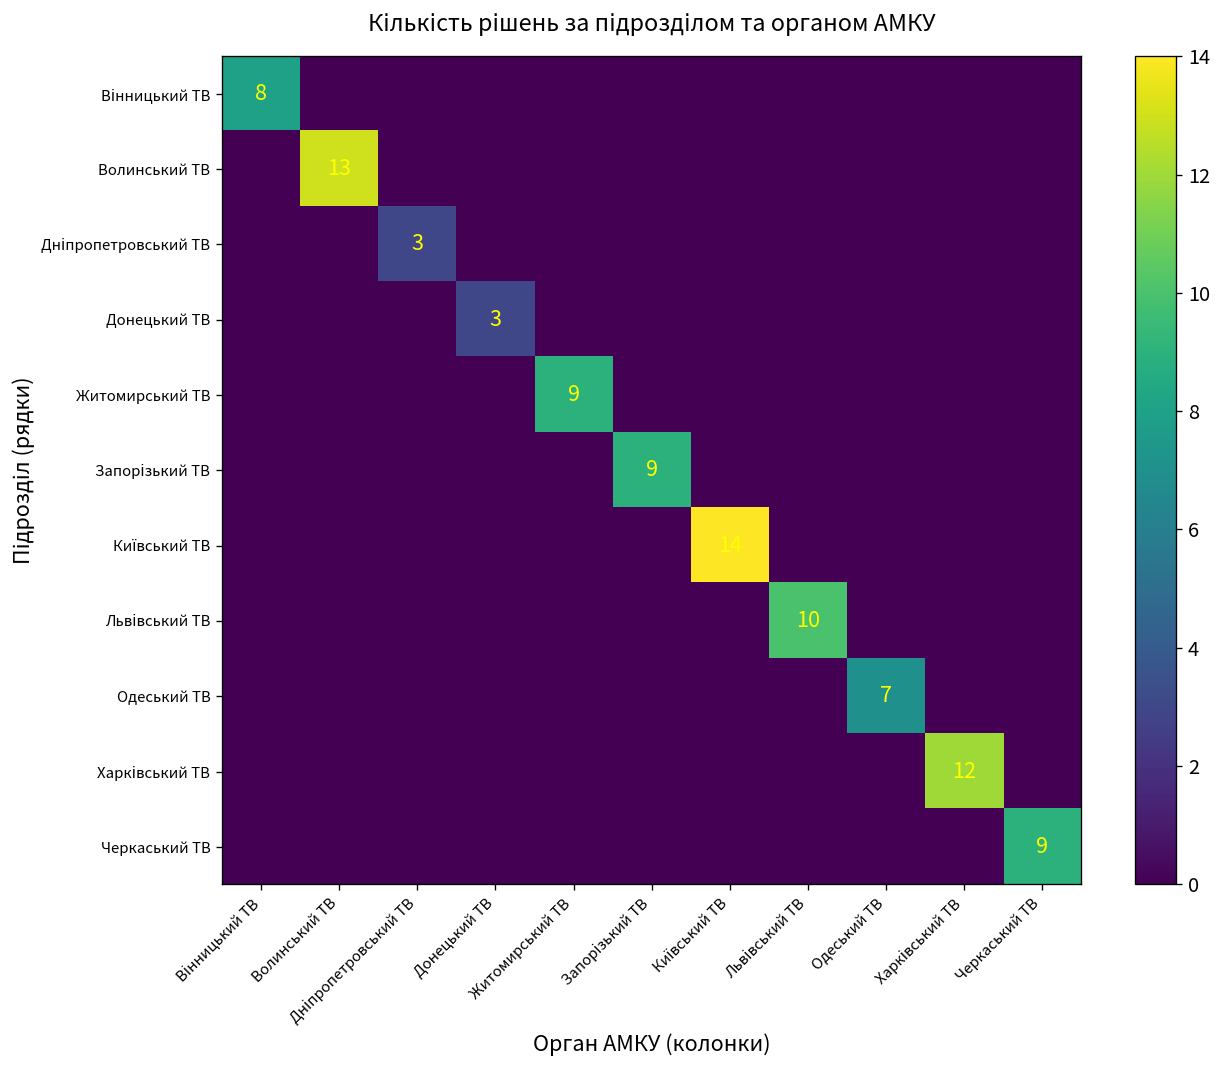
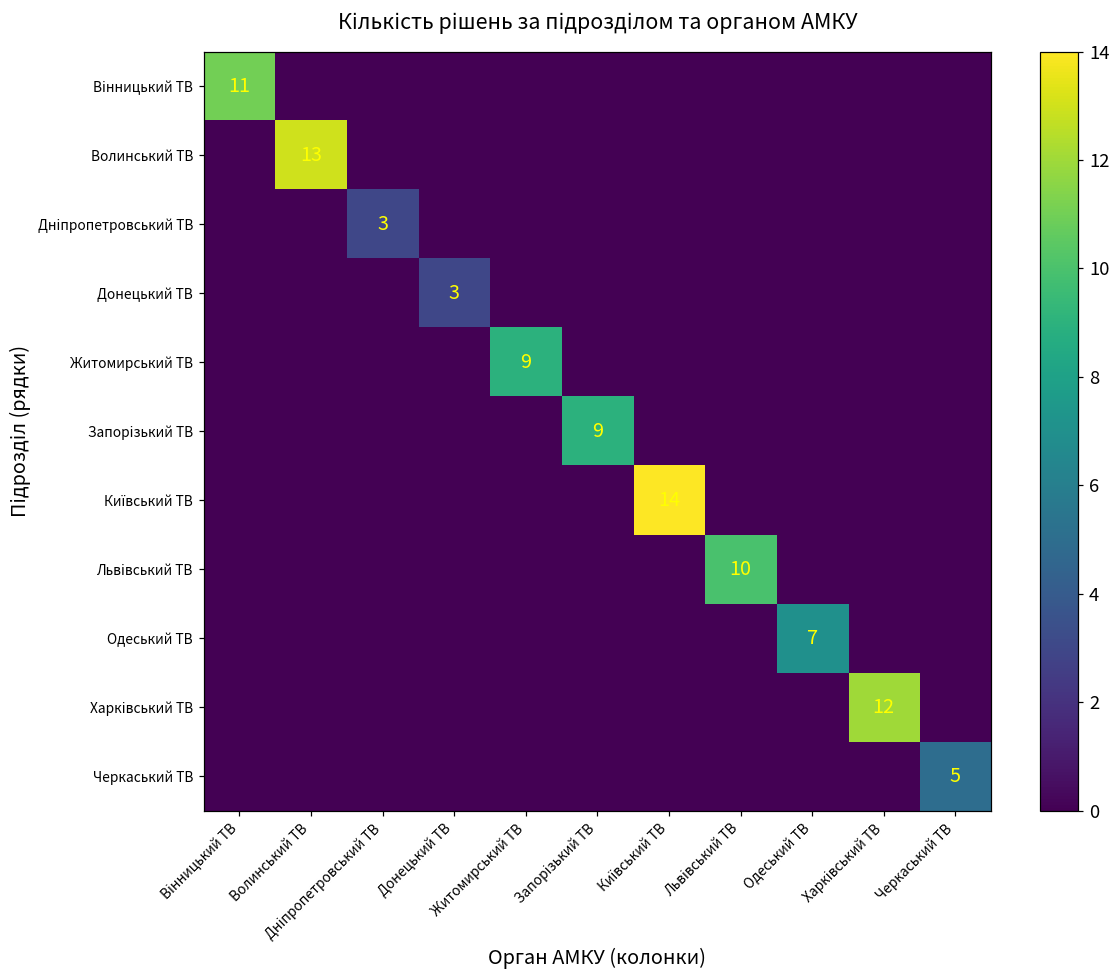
  {
    "Вінницький ТВ": {
-     "Вінницький ТВ": 8
+     "Вінницький ТВ": 11
    },
    "Волинський ТВ": {
      "Волинський ТВ": 13
    },
    "Дніпропетровський ТВ": {
      "Дніпропетровський ТВ": 3
    },
    "Донецький ТВ": {
      "Донецький ТВ": 3
    },
    "Житомирський ТВ": {
      "Житомирський ТВ": 9
    },
    "Запорізький ТВ": {
      "Запорізький ТВ": 9
    },
    "Львівський ТВ": {
      "Львівський ТВ": 10
    },
    "Одеський ТВ": {
      "Одеський ТВ": 7
    },
    "Харківський ТВ": {
      "Харківський ТВ": 12
    },
    "Черкаський ТВ": {
-     "Черкаський ТВ": 9
+     "Черкаський ТВ": 5
    }
  }
